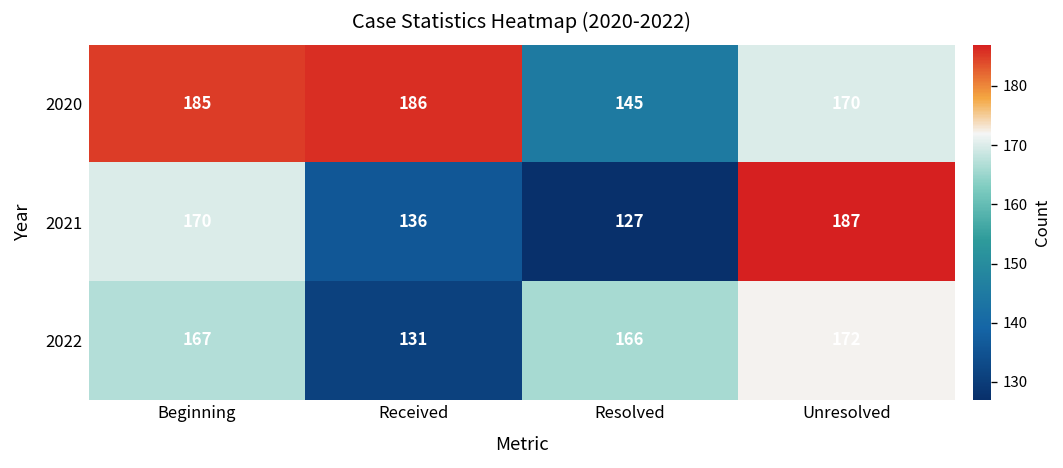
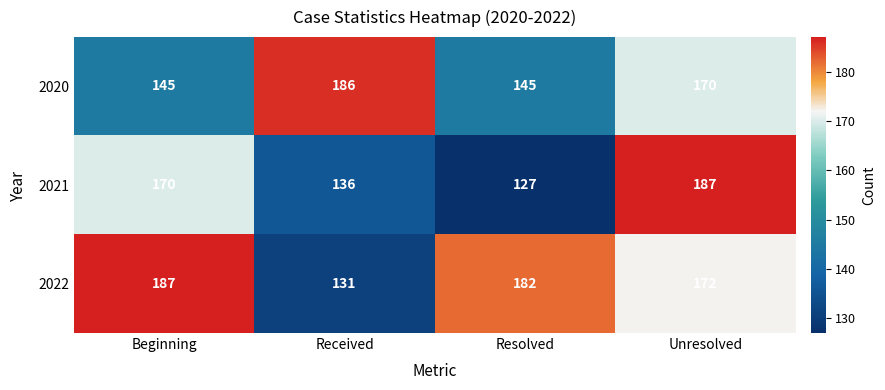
  {
    "2020": {
-     "Beginning": 185,
+     "Beginning": 145,
      "Received": 186,
      "Resolved": 145
    },
    "2021": {
      "Received": 136,
      "Resolved": 127,
      "Unresolved": 187
    },
    "2022": {
-     "Beginning": 167,
+     "Beginning": 187,
      "Received": 131,
-     "Resolved": 166
+     "Resolved": 182
    }
  }
